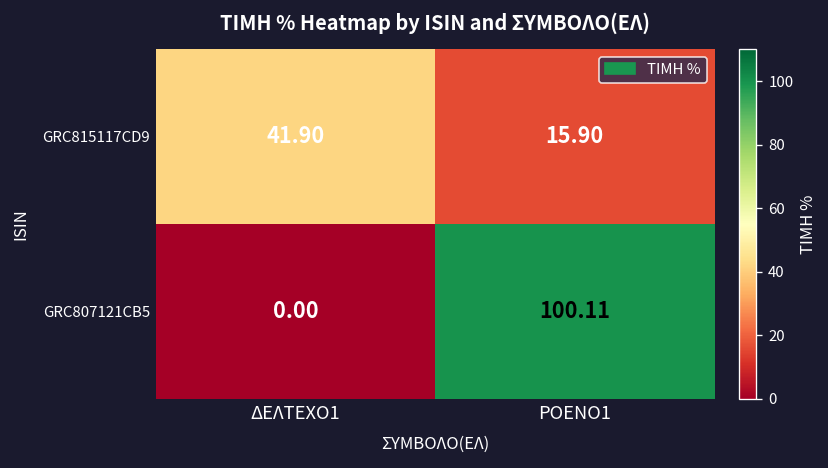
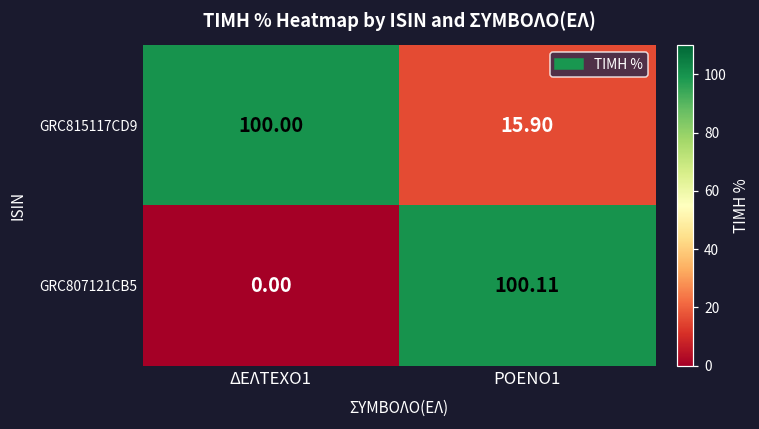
  {
    "GRC815117CD9": {
-     "ΔΕΛΤΕΧΟ1": 41.90,
+     "ΔΕΛΤΕΧΟ1": 100.00,
      "ΡΟΕΝΟ1": 15.90
    },
    "GRC807121CB5": {
      "ΔΕΛΤΕΧΟ1": 0.00,
      "ΡΟΕΝΟ1": 100.11
    }
  }
